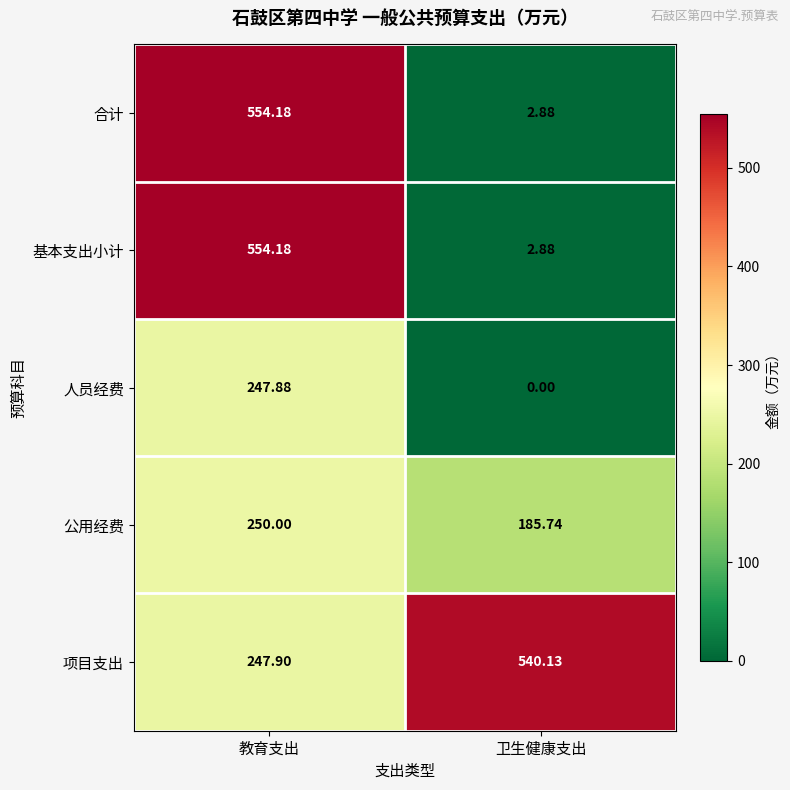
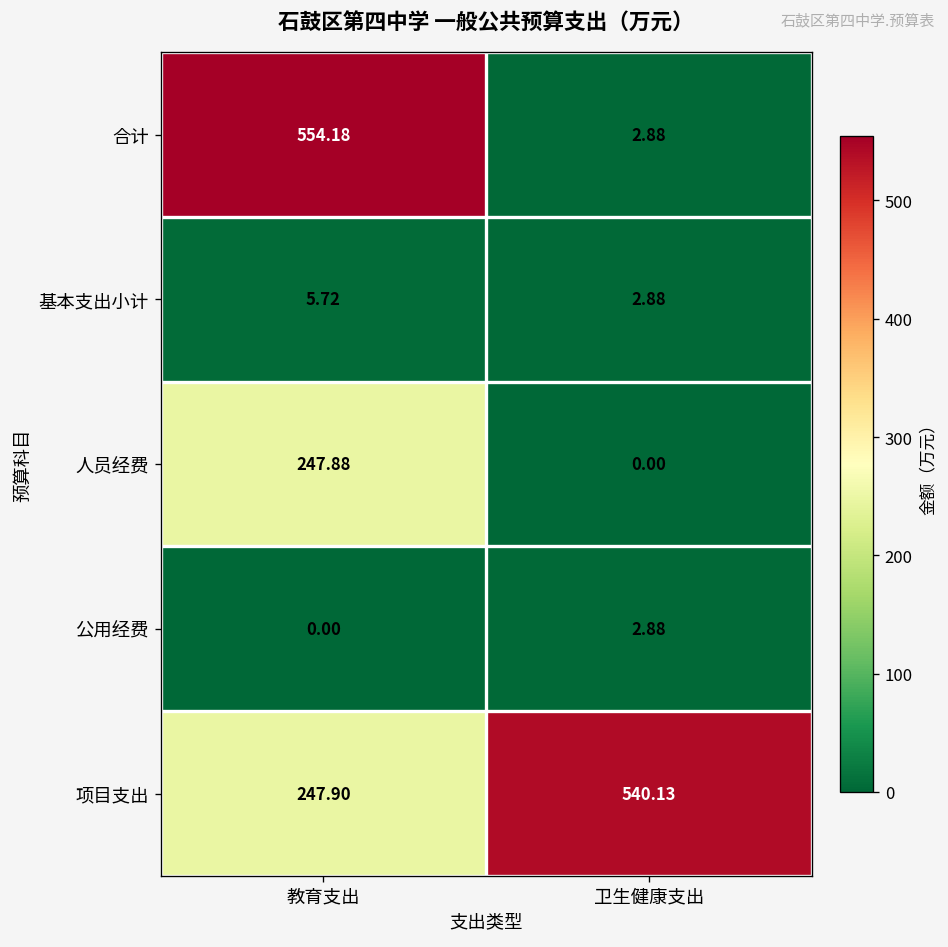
  {
    "合计": {
      "教育支出": 554.18,
      "卫生健康支出": 2.88
    },
    "基本支出小计": {
-     "教育支出": 554.18,
+     "教育支出": 5.72,
      "卫生健康支出": 2.88
    },
    "人员经费": {
      "教育支出": 247.88,
      "卫生健康支出": 0.00
    },
    "公用经费": {
-     "教育支出": 250.00,
-     "卫生健康支出": 185.74
+     "教育支出": 0.00,
+     "卫生健康支出": 2.88
    },
    "项目支出": {
      "教育支出": 247.90,
      "卫生健康支出": 540.13
    }
  }
